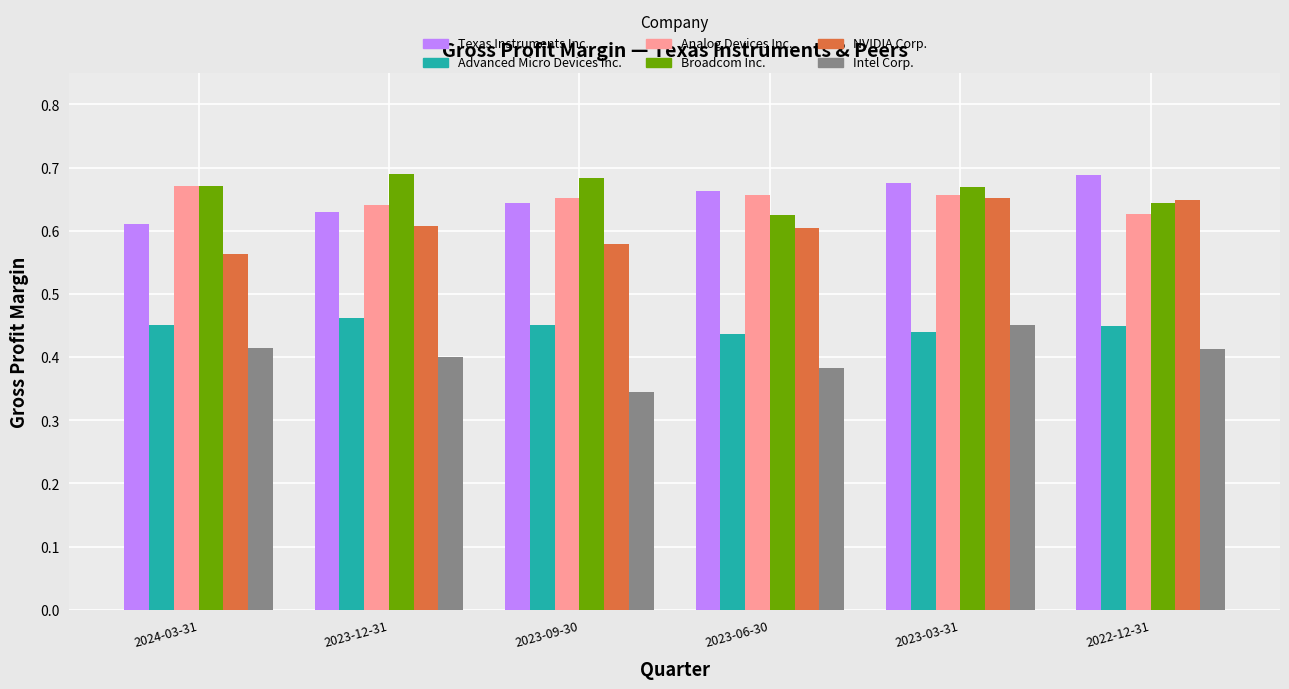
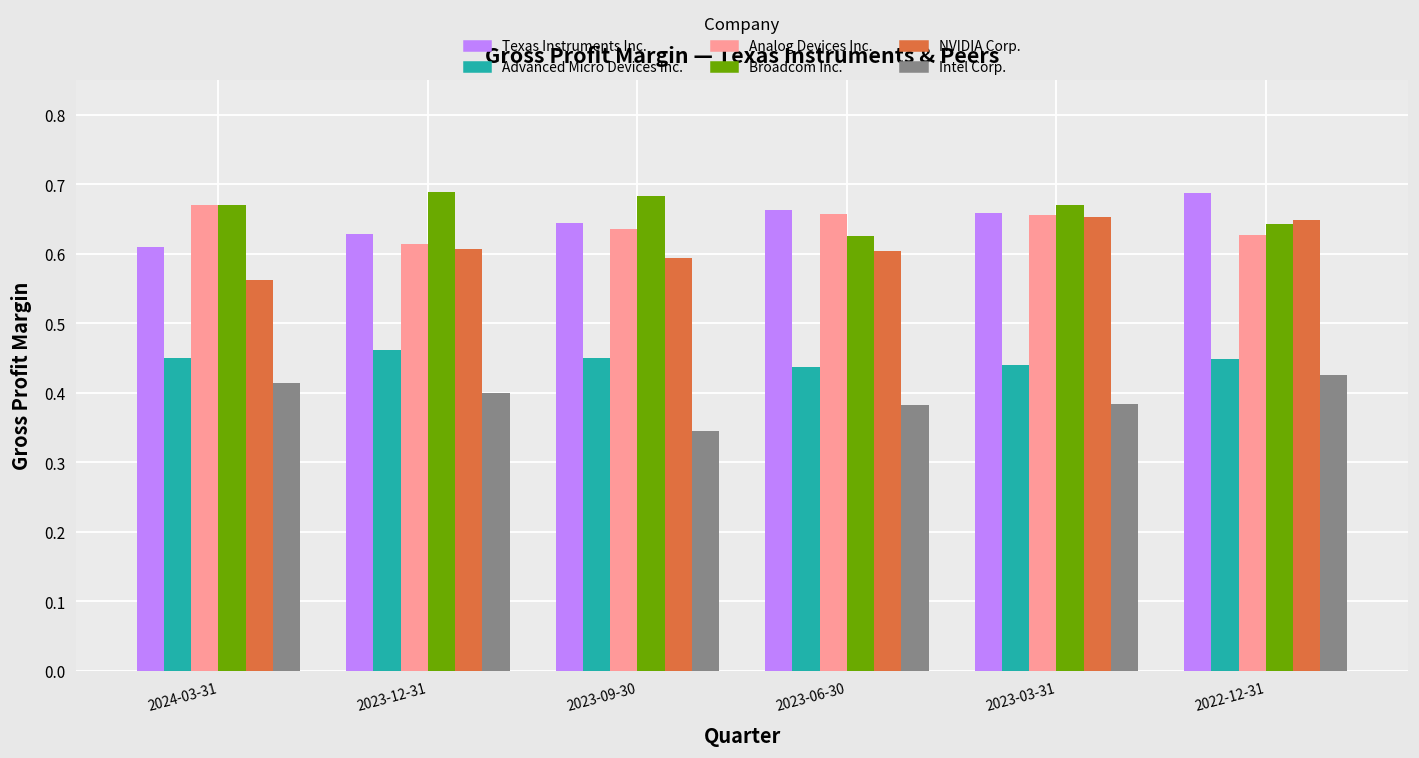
  {
    "Texas Instruments Inc.": {
      "2024-03-31": 0.61,
      "2023-12-31": 0.63,
      "2023-09-30": 0.64,
      "2023-06-30": 0.66,
-     "2023-03-31": 0.68,
+     "2023-03-31": 0.66,
      "2022-12-31": 0.69
    },
    "Advanced Micro Devices Inc.": {
      "2024-03-31": 0.45,
      "2023-12-31": 0.46,
      "2023-09-30": 0.45,
      "2023-06-30": 0.44,
      "2023-03-31": 0.44,
      "2022-12-31": 0.45
    },
    "Analog Devices Inc.": {
      "2024-03-31": 0.67,
-     "2023-12-31": 0.64,
-     "2023-09-30": 0.65,
+     "2023-12-31": 0.61,
+     "2023-09-30": 0.64,
      "2023-06-30": 0.66,
      "2023-03-31": 0.66,
      "2022-12-31": 0.63
    },
    "Broadcom Inc.": {
      "2024-03-31": 0.67,
      "2023-12-31": 0.69,
      "2023-09-30": 0.68,
      "2023-06-30": 0.63,
      "2023-03-31": 0.67,
      "2022-12-31": 0.64
    },
    "NVIDIA Corp.": {
      "2024-03-31": 0.56,
      "2023-12-31": 0.61,
-     "2023-09-30": 0.58,
+     "2023-09-30": 0.59,
      "2023-06-30": 0.60,
      "2023-03-31": 0.65,
      "2022-12-31": 0.65
    },
    "Intel Corp.": {
      "2024-03-31": 0.41,
      "2023-12-31": 0.40,
      "2023-09-30": 0.35,
      "2023-06-30": 0.38,
-     "2023-03-31": 0.45,
-     "2022-12-31": 0.41
+     "2023-03-31": 0.38,
+     "2022-12-31": 0.43
    }
  }
